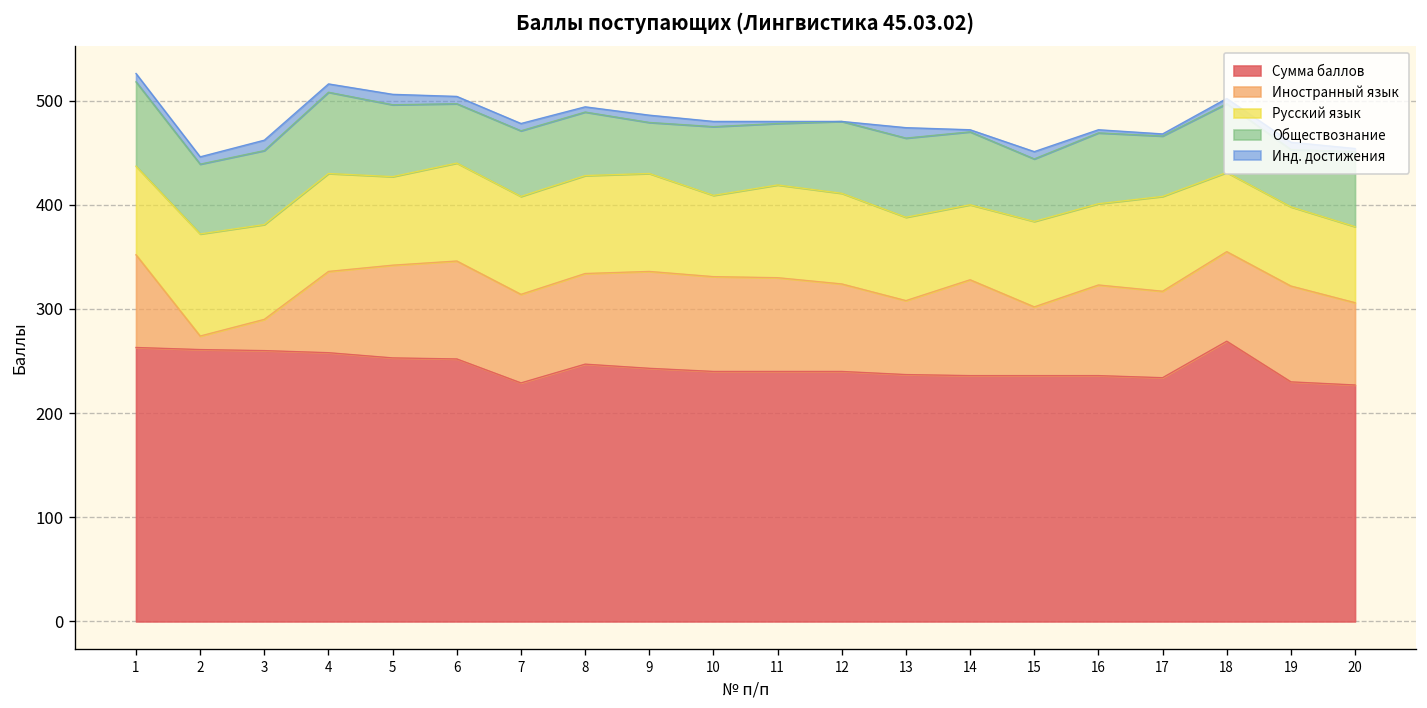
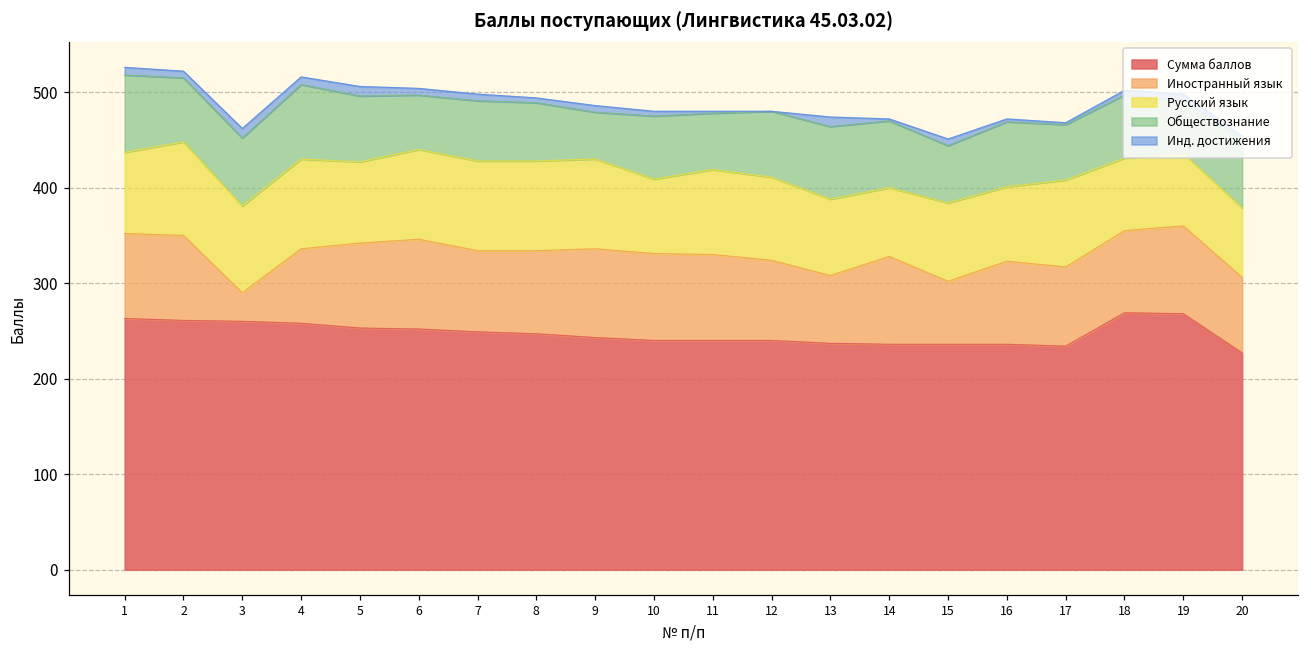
  {
    "Сумма баллов": {
      "1": 260,
      "2": 260,
      "3": 260,
      "4": 260,
      "5": 250,
      "6": 250,
-     "7": 230,
+     "7": 250,
      "8": 250,
      "9": 240,
      "10": 240,
      "11": 240,
      "12": 240,
      "13": 240,
      "14": 240,
      "15": 240,
      "16": 240,
      "17": 230,
      "18": 270,
-     "19": 230,
+     "19": 270,
      "20": 230
    },
    "Иностранный язык": {
      "1": 90,
-     "2": 10,
+     "2": 90,
      "3": 30,
      "4": 80,
      "5": 90,
      "6": 90,
      "7": 90,
      "8": 90,
      "9": 90,
      "10": 90,
      "11": 90,
      "12": 80,
      "13": 70,
      "14": 90,
      "15": 70,
      "16": 90,
      "17": 80,
      "18": 90,
      "19": 90,
      "20": 80
    },
    "Русский язык": {
      "1": 90,
      "2": 100,
      "3": 90,
      "4": 90,
      "5": 90,
      "6": 90,
      "7": 90,
      "8": 90,
      "9": 90,
      "10": 80,
      "11": 90,
      "12": 90,
      "13": 80,
      "14": 70,
      "15": 80,
      "16": 80,
      "17": 90,
      "18": 80,
      "19": 80,
      "20": 70
    },
    "Обществознание": {
      "1": 80,
      "2": 70,
      "3": 70,
      "4": 80,
      "5": 70,
      "6": 60,
      "7": 60,
      "8": 60,
      "9": 50,
      "10": 70,
      "13": 80,
      "15": 60,
      "16": 70
    },
    "Инд. достижения": {
      "1": 10,
      "2": 10,
      "3": 10,
      "4": 10,
      "5": 10,
      "6": 10,
      "7": 10,
      "8": 10,
      "9": 10,
      "10": 10,
      "13": 10,
      "15": 10,
      "16": 0
    }
  }
